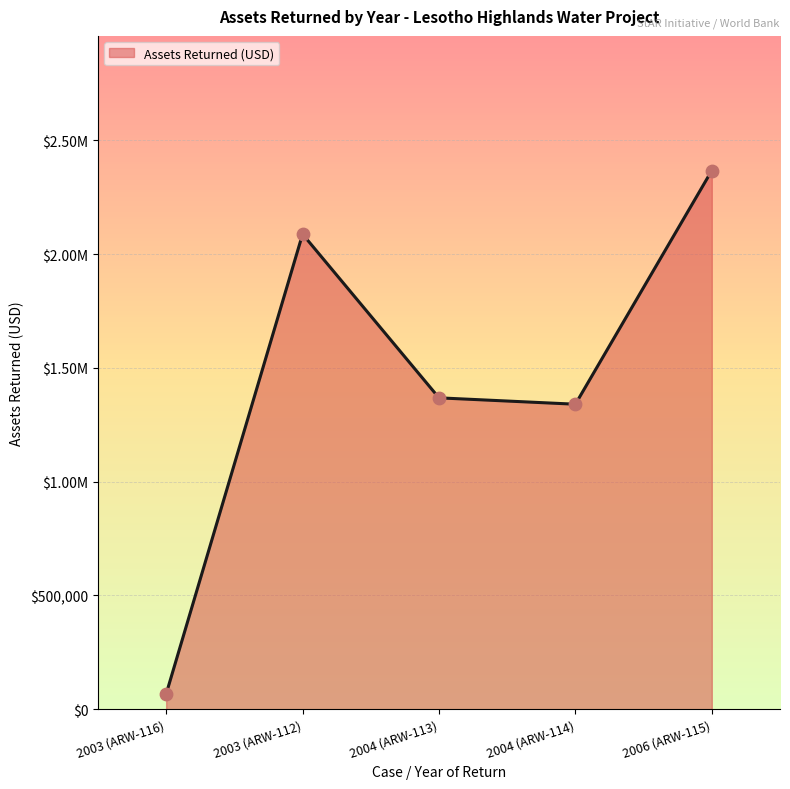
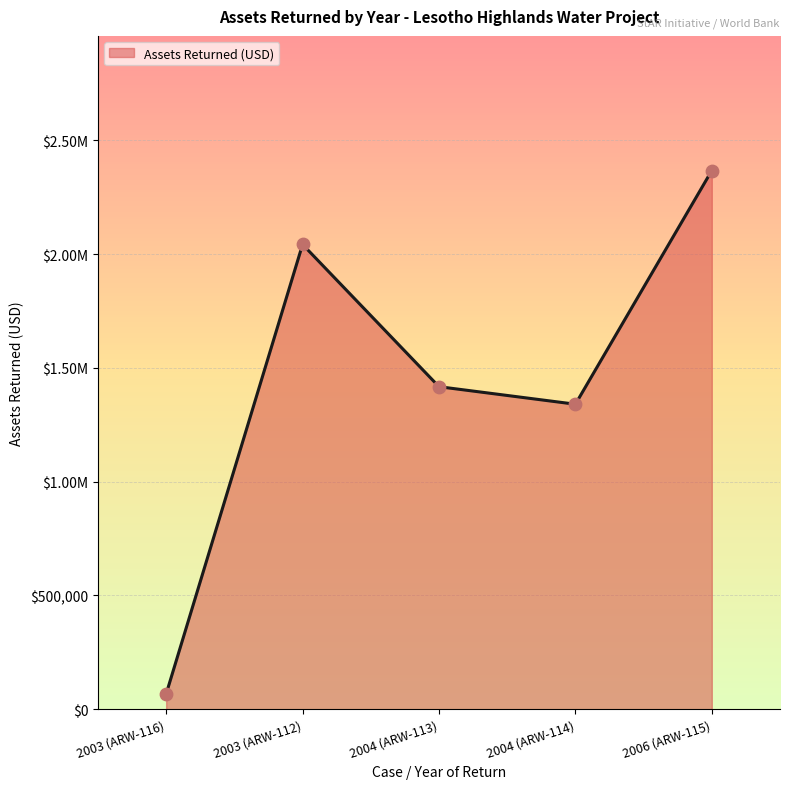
  {
    "2003 (ARW-116)": "$70,000",
-   "2003 (ARW-112)": "$2,090,000",
-   "2004 (ARW-113)": "$1,370,000",
+   "2003 (ARW-112)": "$2,040,000",
+   "2004 (ARW-113)": "$1,420,000",
    "2004 (ARW-114)": "$1,340,000",
    "2006 (ARW-115)": "$2,370,000"
  }
